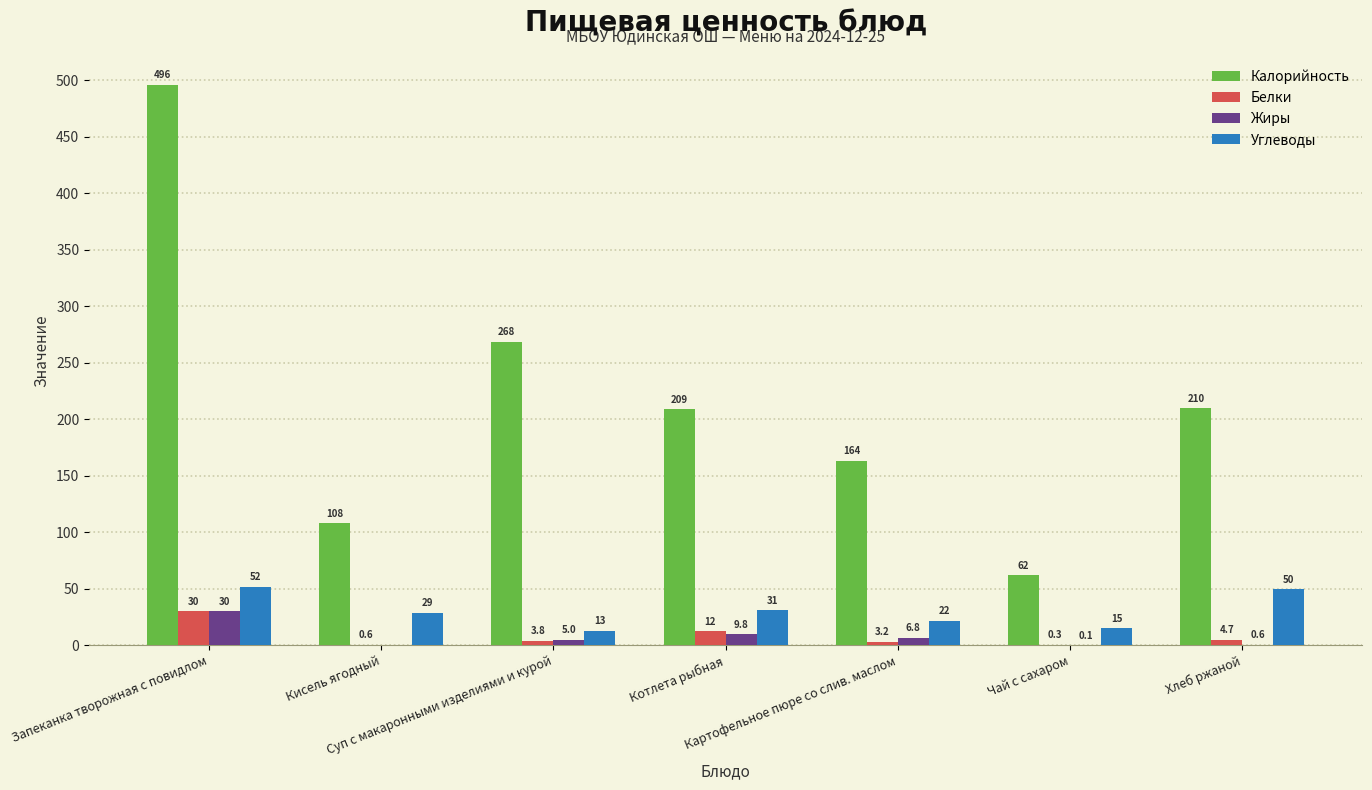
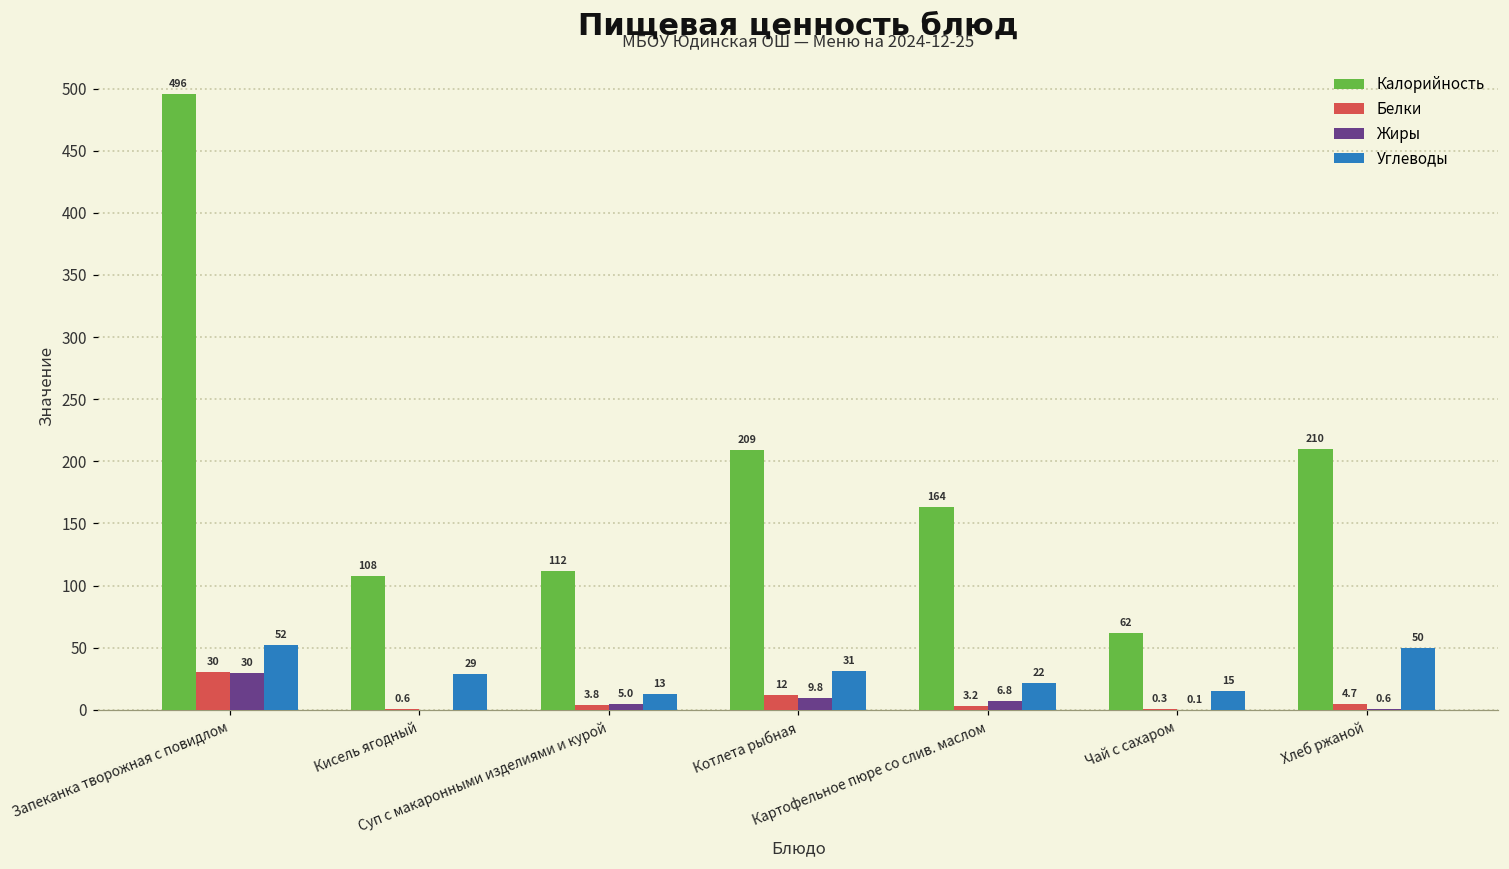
  {
    "Калорийность": {
      "Запеканка творожная с повидлом": 496,
      "Кисель ягодный": 108,
-     "Суп с макаронными изделиями и курой": 268,
+     "Суп с макаронными изделиями и курой": 112,
      "Котлета рыбная": 209,
      "Картофельное пюре со слив. маслом": 164,
      "Чай с сахаром": 62,
      "Хлеб ржаной": 210
    },
    "Белки": {
      "Запеканка творожная с повидлом": 30,
      "Кисель ягодный": 0.6,
      "Суп с макаронными изделиями и курой": 3.8,
      "Котлета рыбная": 12,
      "Картофельное пюре со слив. маслом": 3.2,
      "Чай с сахаром": 0.3,
      "Хлеб ржаной": 4.7
    },
    "Жиры": {
      "Запеканка творожная с повидлом": 30,
      "Суп с макаронными изделиями и курой": 5.0,
      "Котлета рыбная": 9.8,
      "Картофельное пюре со слив. маслом": 6.8,
      "Чай с сахаром": 0.1,
      "Хлеб ржаной": 0.6
    },
    "Углеводы": {
      "Запеканка творожная с повидлом": 52,
      "Кисель ягодный": 29,
      "Суп с макаронными изделиями и курой": 13,
      "Котлета рыбная": 31,
      "Картофельное пюре со слив. маслом": 22,
      "Чай с сахаром": 15,
      "Хлеб ржаной": 50
    }
  }
